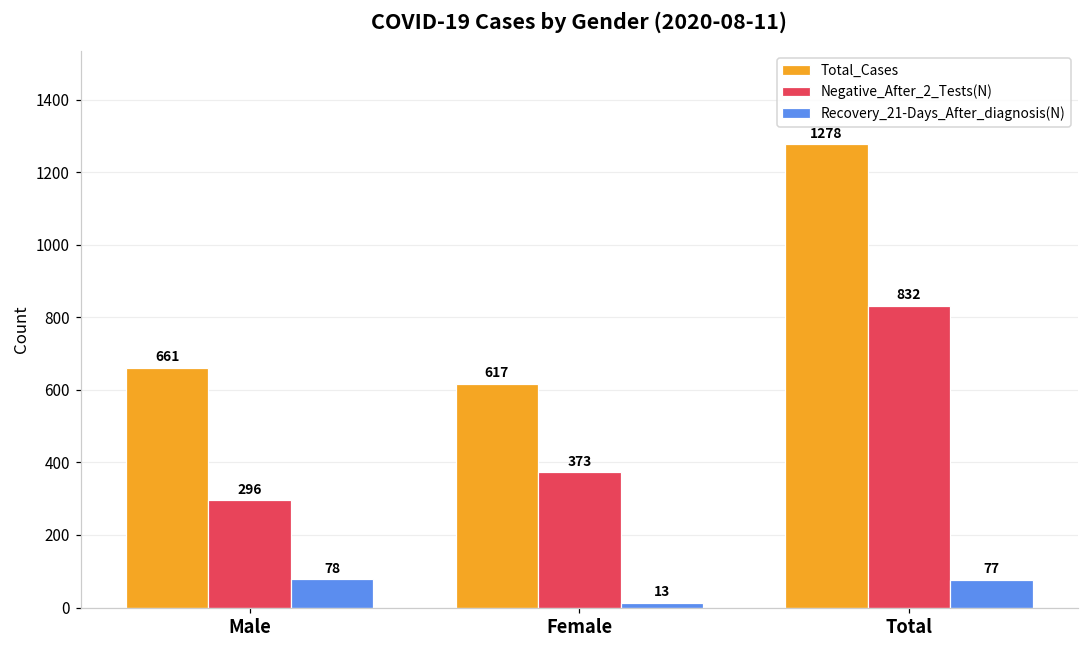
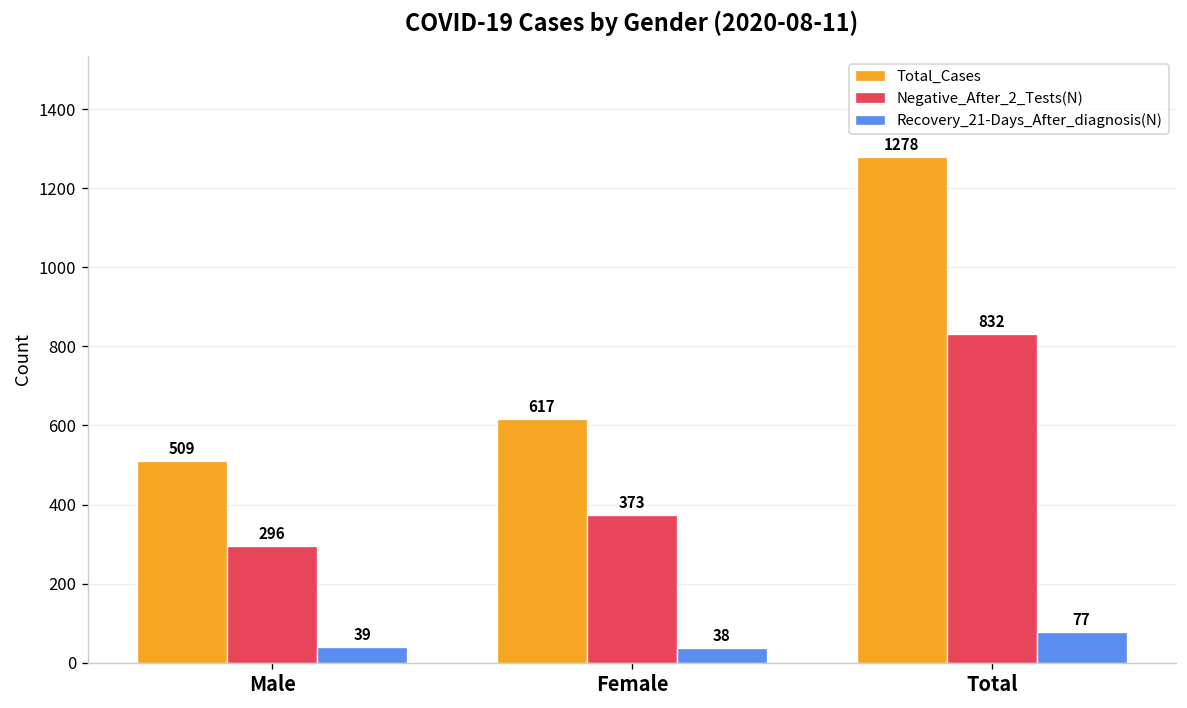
  {
    "Total_Cases": {
-     "Male": 661,
+     "Male": 509,
      "Female": 617
    },
    "Negative_After_2_Tests(N)": {
      "Male": 296,
      "Female": 373,
      "Total": 832
    },
    "Recovery_21-Days_After_diagnosis(N)": {
-     "Male": 78,
-     "Female": 13,
+     "Male": 39,
+     "Female": 38,
      "Total": 77
    }
  }
